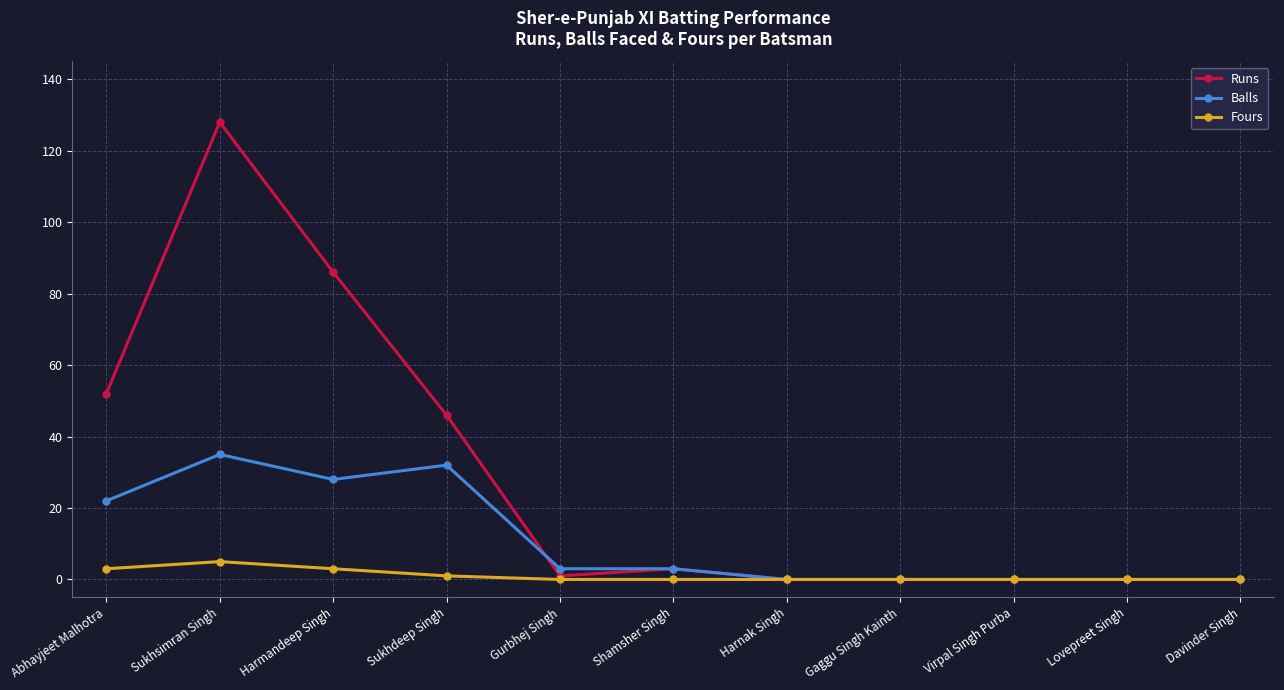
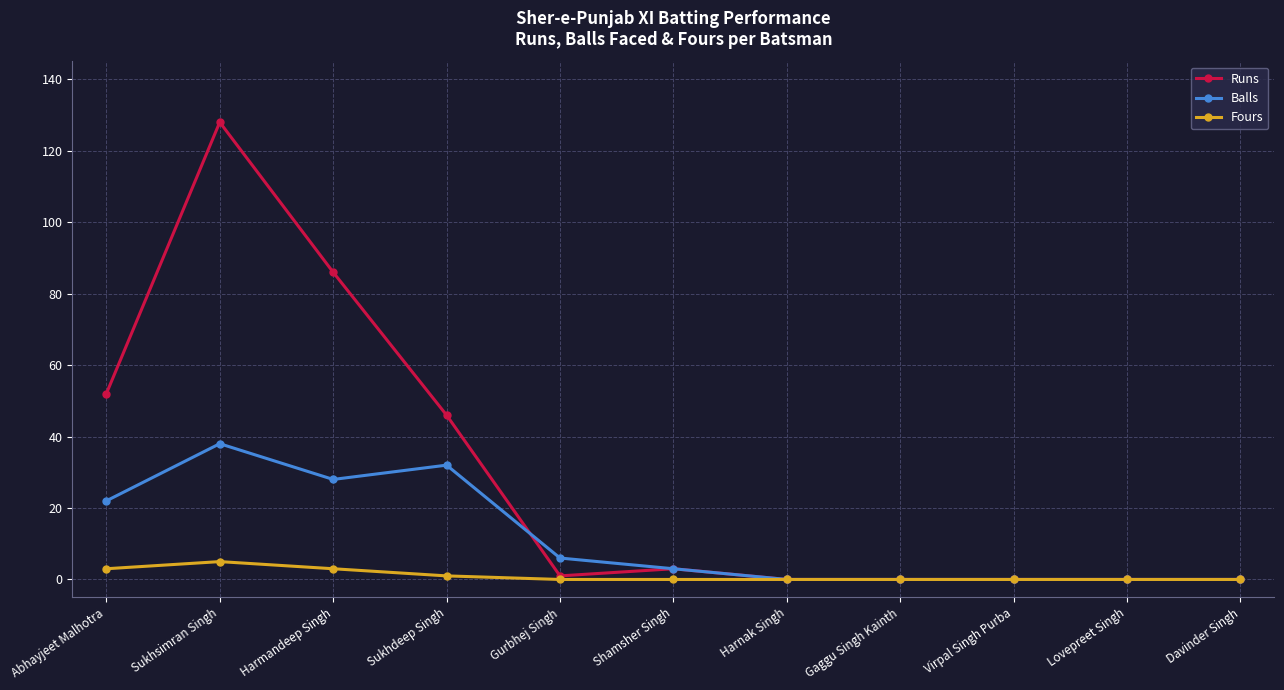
  {
    "Runs": {
      "Abhayjeet Malhotra": 52,
      "Sukhsimran Singh": 128,
      "Harmandeep Singh": 86,
      "Sukhdeep Singh": 46,
      "Gurbhej Singh": 1
    },
    "Balls": {
      "Abhayjeet Malhotra": 22,
-     "Sukhsimran Singh": 35,
+     "Sukhsimran Singh": 38,
      "Harmandeep Singh": 28,
      "Sukhdeep Singh": 32,
-     "Gurbhej Singh": 3
+     "Gurbhej Singh": 6
    },
    "Fours": {
      "Abhayjeet Malhotra": 3,
      "Sukhsimran Singh": 5,
      "Harmandeep Singh": 3,
      "Sukhdeep Singh": 1,
      "Gurbhej Singh": 0,
      "Shamsher Singh": 0
    }
  }
